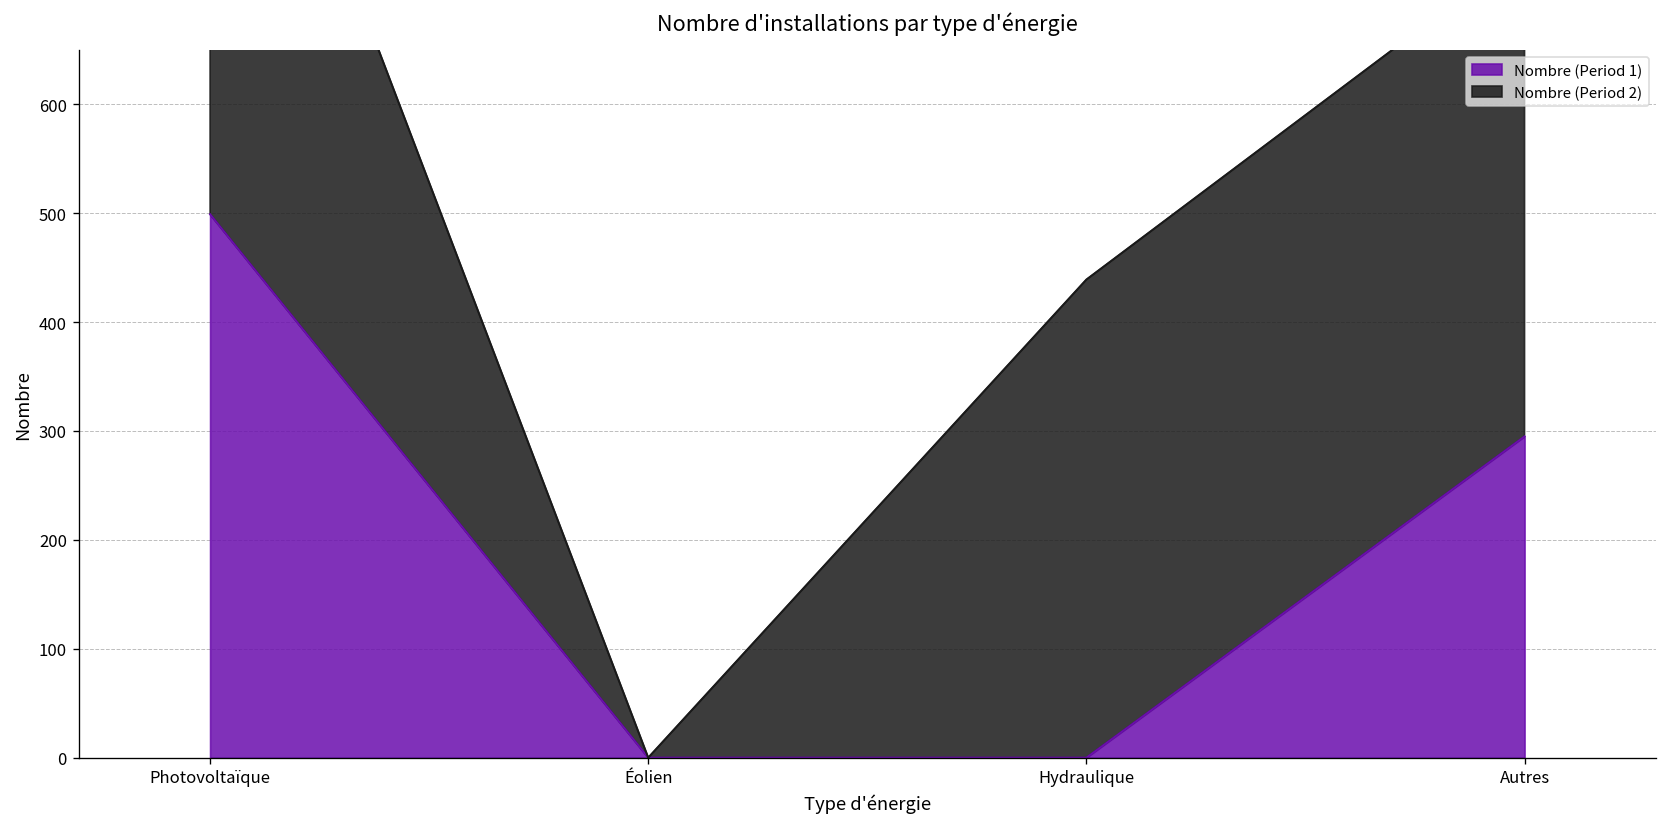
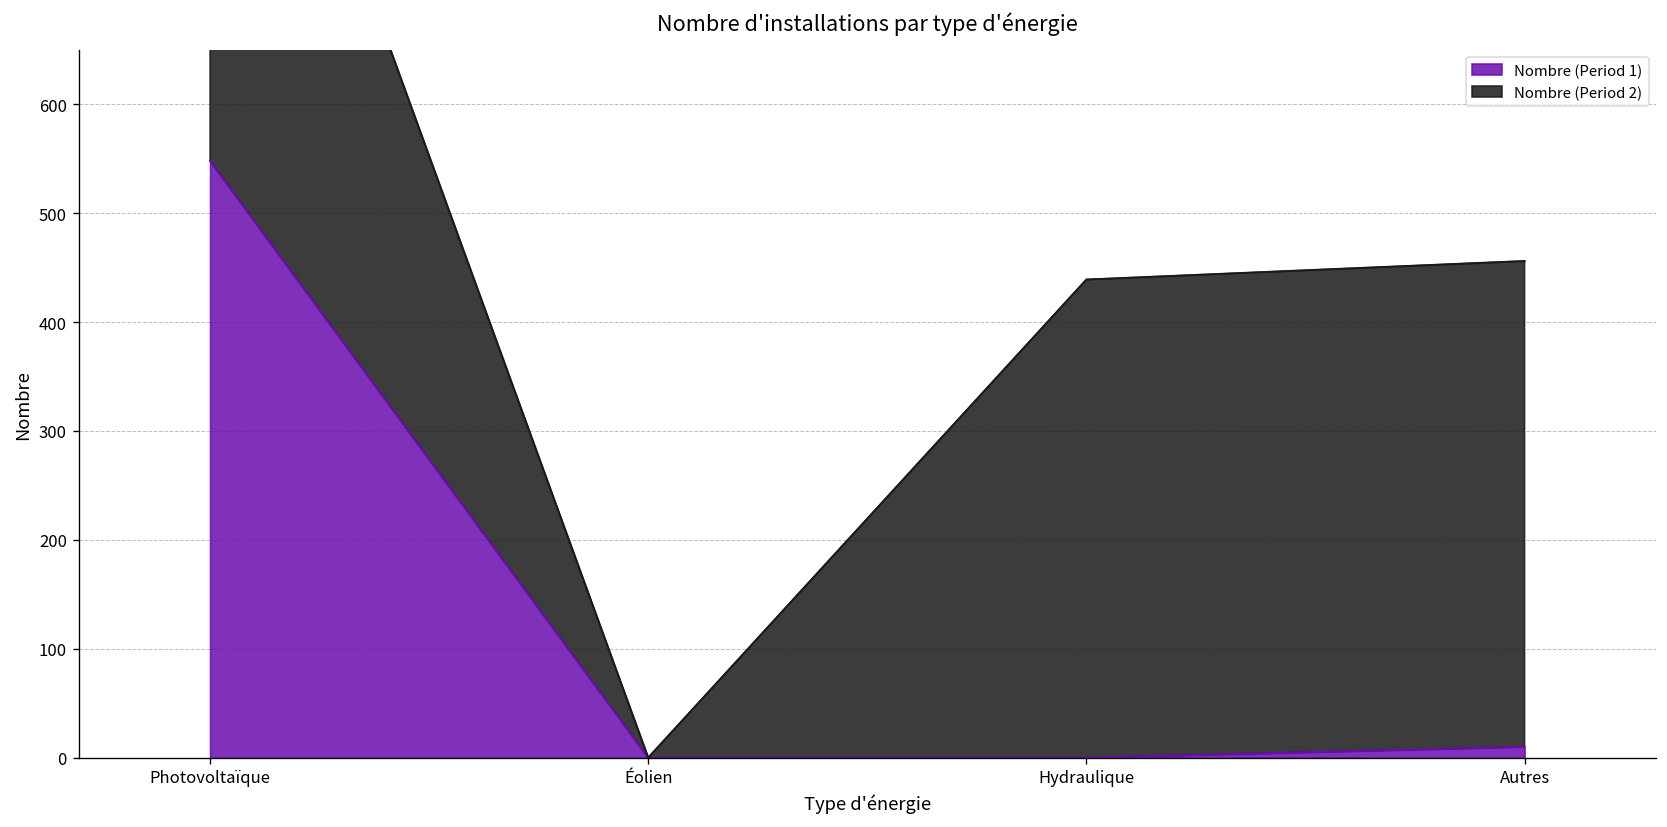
  {
    "Nombre (Period 1)": {
-     "Photovoltaïque": 500,
+     "Photovoltaïque": 550,
      "Hydraulique": 0,
-     "Autres": 300
+     "Autres": 10
    },
    "Nombre (Period 2)": {
      "Hydraulique": 440
    }
  }
